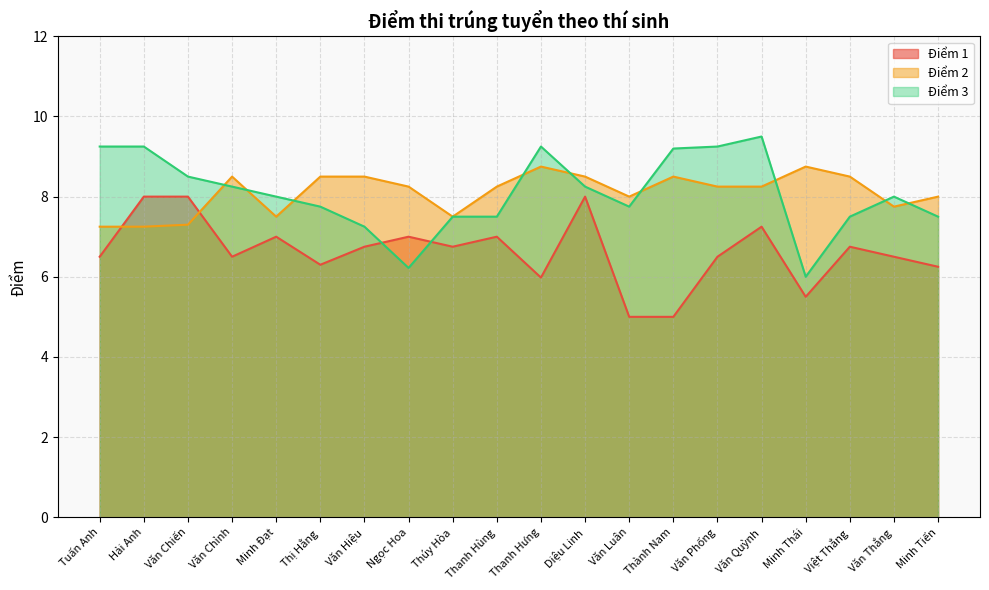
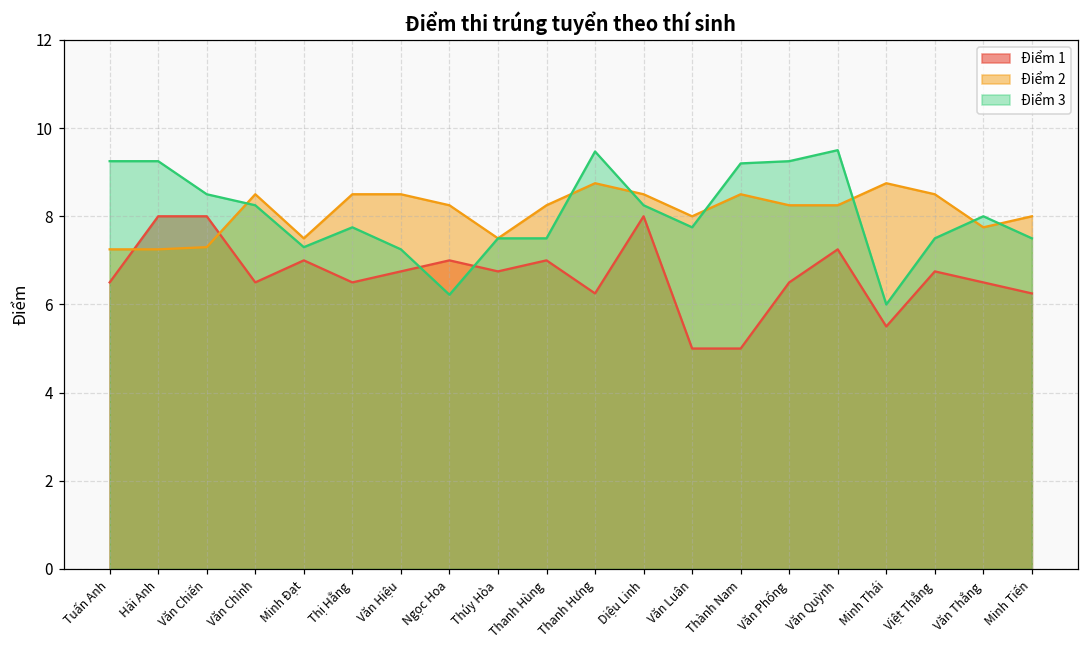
  {
    "Điểm 1": {
      "Tuấn Anh": 6.5,
      "Hải Anh": 8.0,
      "Văn Chiến": 8.0,
      "Văn Chỉnh": 6.5,
      "Minh Đạt": 7.0,
-     "Thị Hằng": 6.3,
+     "Thị Hằng": 6.5,
      "Văn Hiệu": 6.8,
      "Ngọc Hoa": 7.0,
      "Thúy Hòa": 6.8,
      "Thanh Hùng": 7.0,
-     "Thanh Hưng": 6.0,
+     "Thanh Hưng": 6.3,
      "Diệu Linh": 8.0,
      "Văn Luân": 5.0,
      "Thành Nam": 5.0,
      "Văn Phống": 6.5,
      "Văn Quỳnh": 7.3,
      "Minh Thái": 5.5,
      "Việt Thắng": 6.8,
      "Văn Thắng": 6.5,
      "Minh Tiến": 6.3
    },
    "Điểm 2": {
      "Tuấn Anh": 7.3,
      "Hải Anh": 7.3,
      "Văn Chiến": 7.3,
      "Văn Chỉnh": 8.5,
      "Minh Đạt": 7.5,
      "Thị Hằng": 8.5,
      "Văn Hiệu": 8.5,
      "Ngọc Hoa": 8.3,
      "Thanh Hùng": 8.3,
      "Thanh Hưng": 8.8,
      "Diệu Linh": 8.5,
      "Văn Luân": 8.0,
      "Thành Nam": 8.5,
      "Văn Phống": 8.3,
      "Văn Quỳnh": 8.3,
      "Minh Thái": 8.8,
      "Việt Thắng": 8.5,
      "Văn Thắng": 7.8,
      "Minh Tiến": 8.0
    },
    "Điểm 3": {
      "Tuấn Anh": 9.3,
      "Hải Anh": 9.3,
      "Văn Chiến": 8.5,
      "Văn Chỉnh": 8.3,
-     "Minh Đạt": 8.0,
+     "Minh Đạt": 7.3,
      "Thị Hằng": 7.8,
      "Văn Hiệu": 7.3,
      "Ngọc Hoa": 6.2,
      "Thanh Hùng": 7.5,
-     "Thanh Hưng": 9.3,
+     "Thanh Hưng": 9.5,
      "Diệu Linh": 8.3,
      "Văn Luân": 7.8,
      "Thành Nam": 9.2,
      "Văn Phống": 9.3,
      "Văn Quỳnh": 9.5,
      "Minh Thái": 6.0,
      "Việt Thắng": 7.5,
      "Văn Thắng": 8.0,
      "Minh Tiến": 7.5
    }
  }
